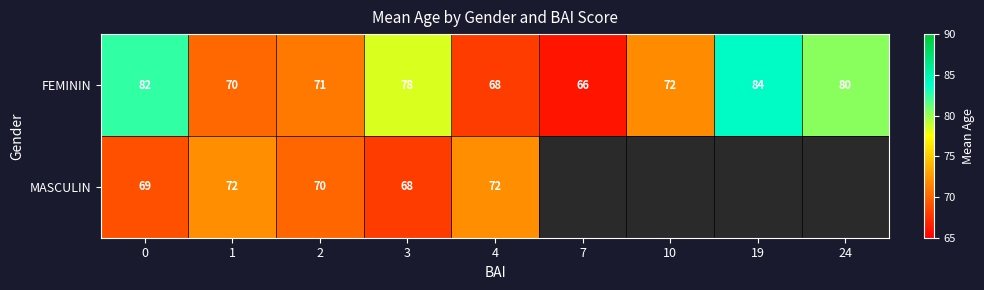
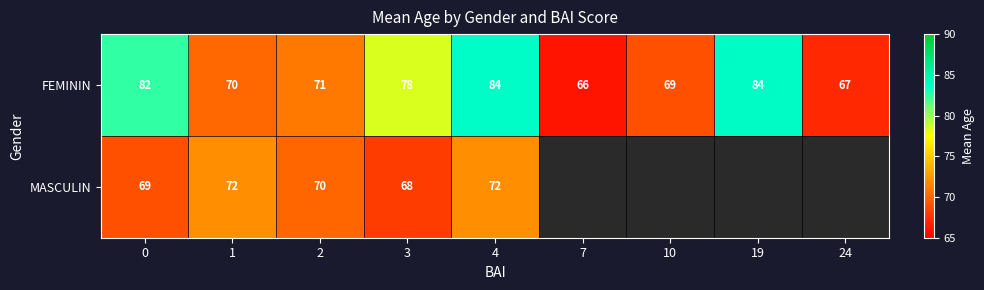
  {
    "FEMININ": {
      "0": 82,
      "1": 70,
      "2": 71,
      "3": 78,
-     "4": 68,
+     "4": 84,
      "7": 66,
-     "10": 72,
+     "10": 69,
      "19": 84,
-     "24": 80
+     "24": 67
    },
    "MASCULIN": {
      "0": 69,
      "1": 72,
      "2": 70,
      "3": 68,
      "4": 72
    }
  }
